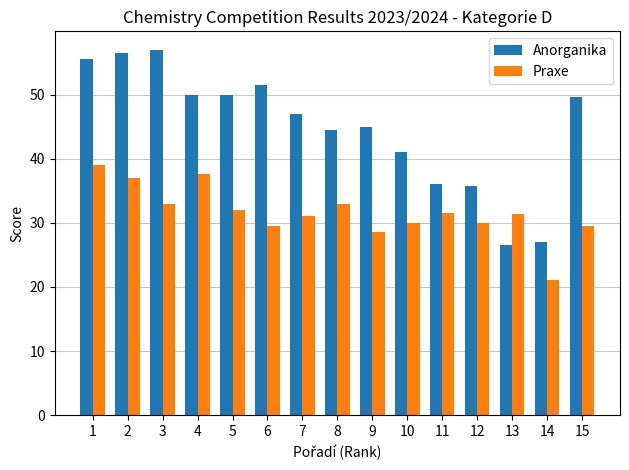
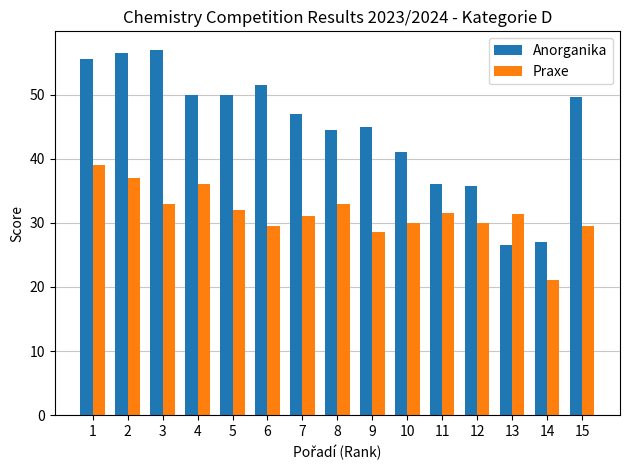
  {
    "Anorganika": {
      "1": 56,
      "2": 57,
      "3": 57,
      "4": 50,
      "5": 50,
      "6": 52,
      "7": 47,
      "8": 45,
      "9": 45,
      "10": 41,
      "11": 36,
      "12": 36,
      "13": 27,
      "14": 27,
      "15": 50
    },
    "Praxe": {
      "1": 39,
      "2": 37,
      "3": 33,
-     "4": 38,
+     "4": 36,
      "5": 32,
      "6": 30,
      "7": 31,
      "8": 33,
      "9": 29,
      "10": 30,
      "11": 32,
      "12": 30,
      "13": 31,
      "14": 21,
      "15": 30
    }
  }
